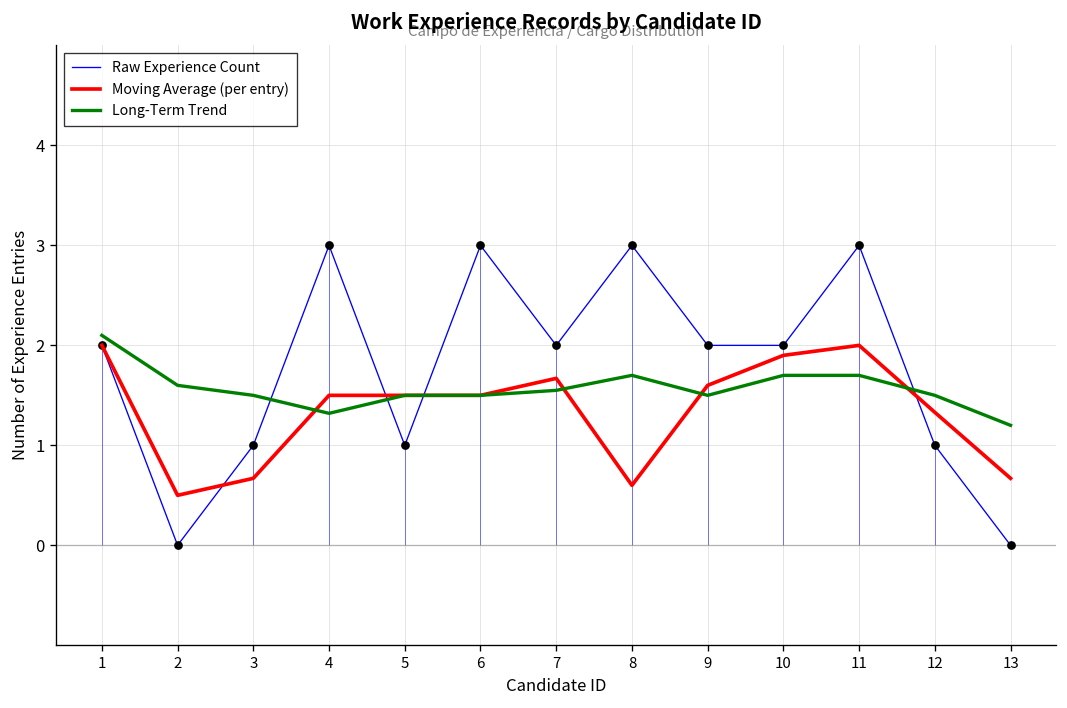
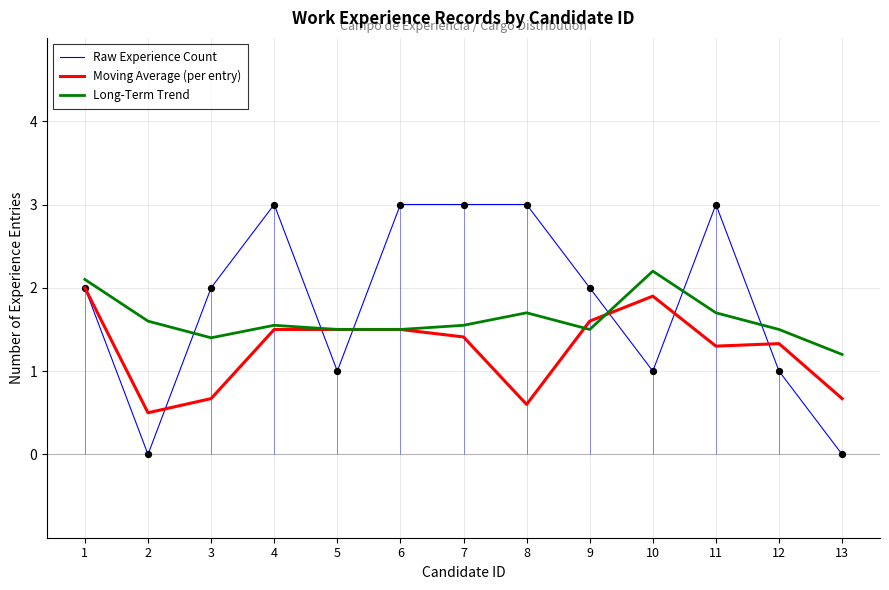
  {
    "Raw Experience Count": {
      "2": 0,
-     "3": 1,
+     "3": 2,
      "4": 3,
      "5": 1,
      "6": 3,
-     "7": 2,
+     "7": 3,
      "8": 3,
      "9": 2,
-     "10": 2,
+     "10": 1,
      "11": 3,
      "12": 1,
      "13": 0
    },
    "Moving Average (per entry)": {
      "2": 0.5,
      "3": 0.7,
      "4": 1.5,
-     "7": 1.7,
+     "7": 1.4,
      "8": 0.6,
      "9": 1.6,
      "10": 1.9,
-     "11": 2.0,
+     "11": 1.3,
      "12": 1.3,
      "13": 0.7
    },
    "Long-Term Trend": {
      "1": 2.1,
      "2": 1.6,
-     "3": 1.5,
-     "4": 1.3,
+     "3": 1.4,
+     "4": 1.6,
      "7": 1.6,
      "8": 1.7,
      "9": 1.5,
-     "10": 1.7,
+     "10": 2.2,
      "11": 1.7,
      "12": 1.5,
      "13": 1.2
    }
  }
